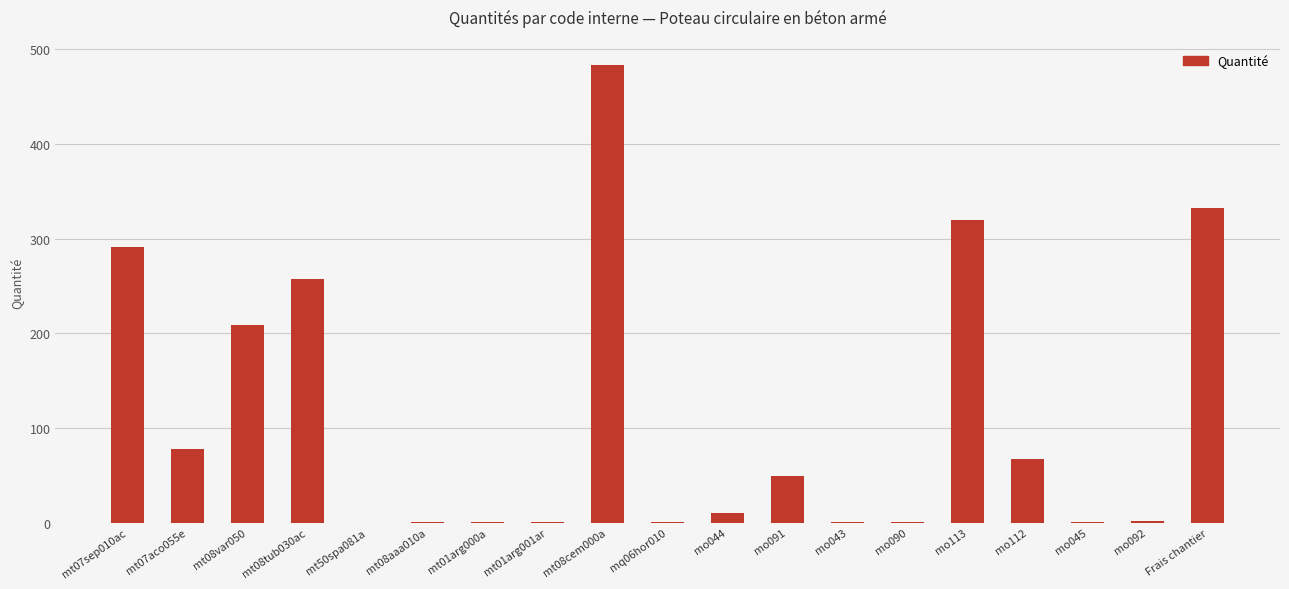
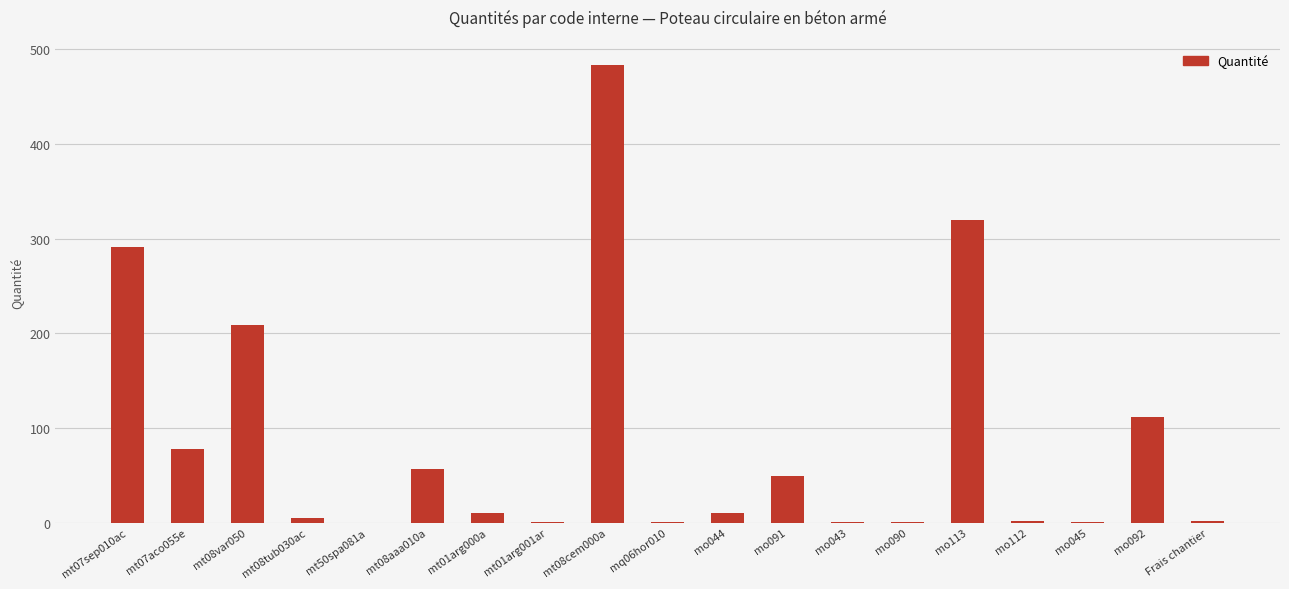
  {
    "mt07sep010ac": 290,
    "mt07aco055e": 80,
    "mt08var050": 210,
-   "mt08tub030ac": 260,
-   "mt08aaa010a": 0,
-   "mt01arg000a": 0,
+   "mt08tub030ac": 10,
+   "mt08aaa010a": 60,
+   "mt01arg000a": 10,
    "mt08cem000a": 480,
    "mo044": 10,
    "mo091": 50,
    "mo113": 320,
-   "mo112": 70,
-   "mo092": 0,
-   "Frais chantier": 330
+   "mo112": 0,
+   "mo092": 110,
+   "Frais chantier": 0
  }
